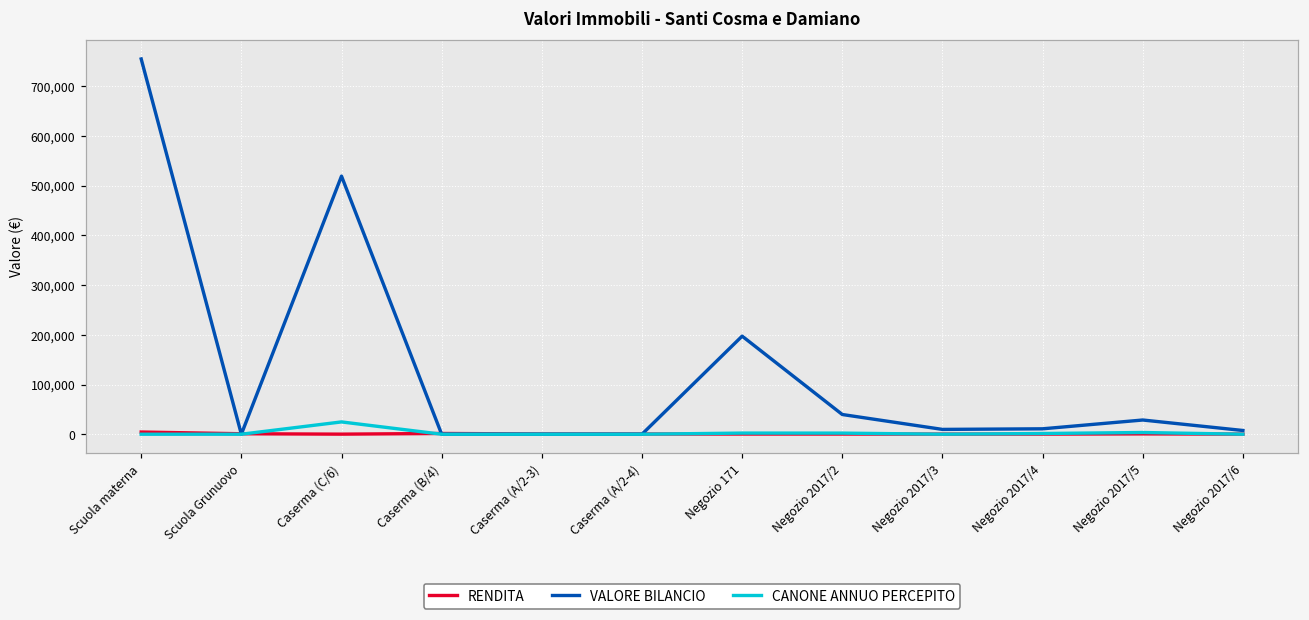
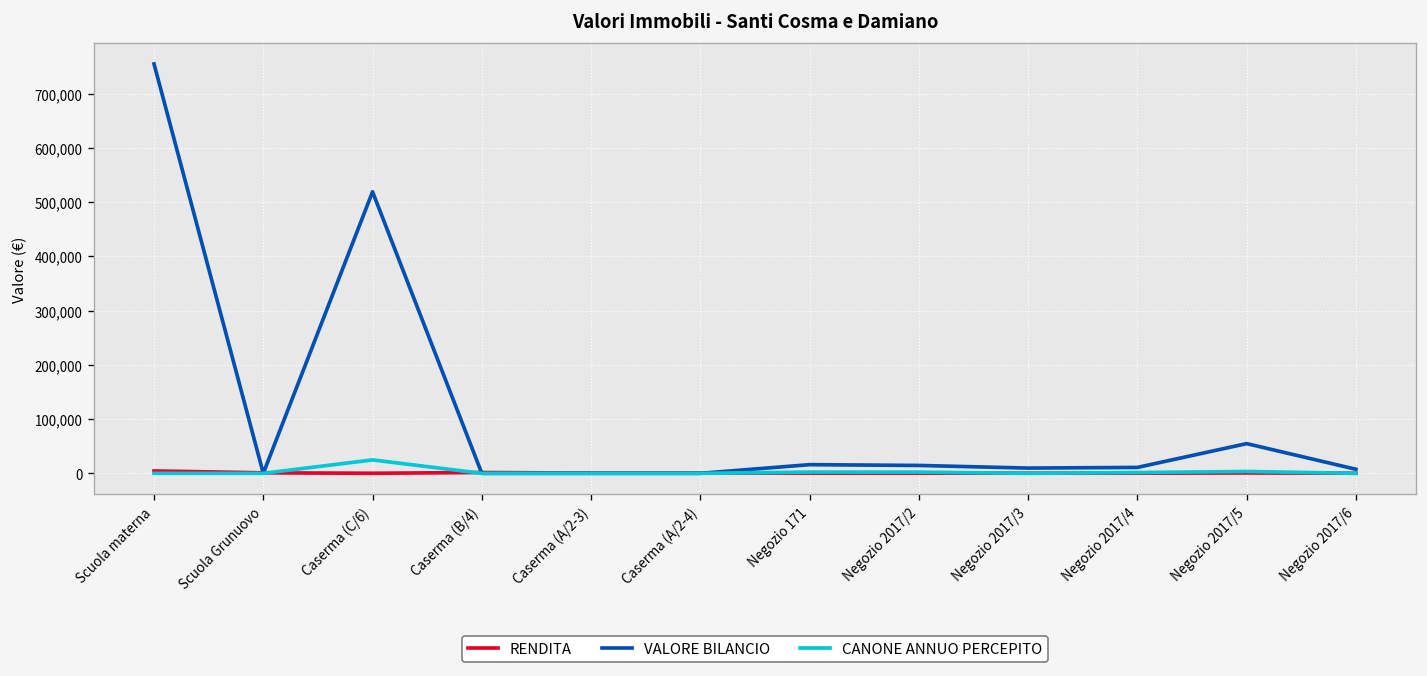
  {
    "RENDITA": {
      "Caserma (C/6)": "0"
    },
    "VALORE BILANCIO": {
      "Scuola materna": "750,000",
      "Caserma (C/6)": "520,000",
-     "Negozio 171": "200,000",
-     "Negozio 2017/2": "40,000",
+     "Negozio 171": "20,000",
+     "Negozio 2017/2": "10,000",
      "Negozio 2017/3": "10,000",
      "Negozio 2017/4": "10,000",
-     "Negozio 2017/5": "30,000",
+     "Negozio 2017/5": "50,000",
      "Negozio 2017/6": "10,000"
    },
    "CANONE ANNUO PERCEPITO": {
      "Caserma (C/6)": "20,000"
    }
  }
